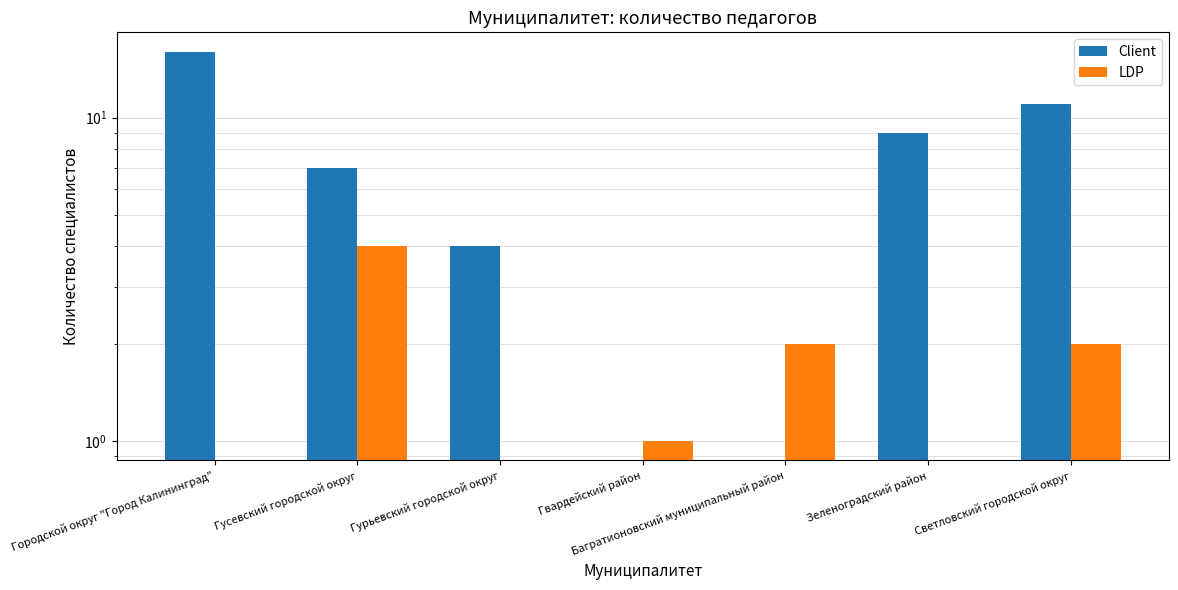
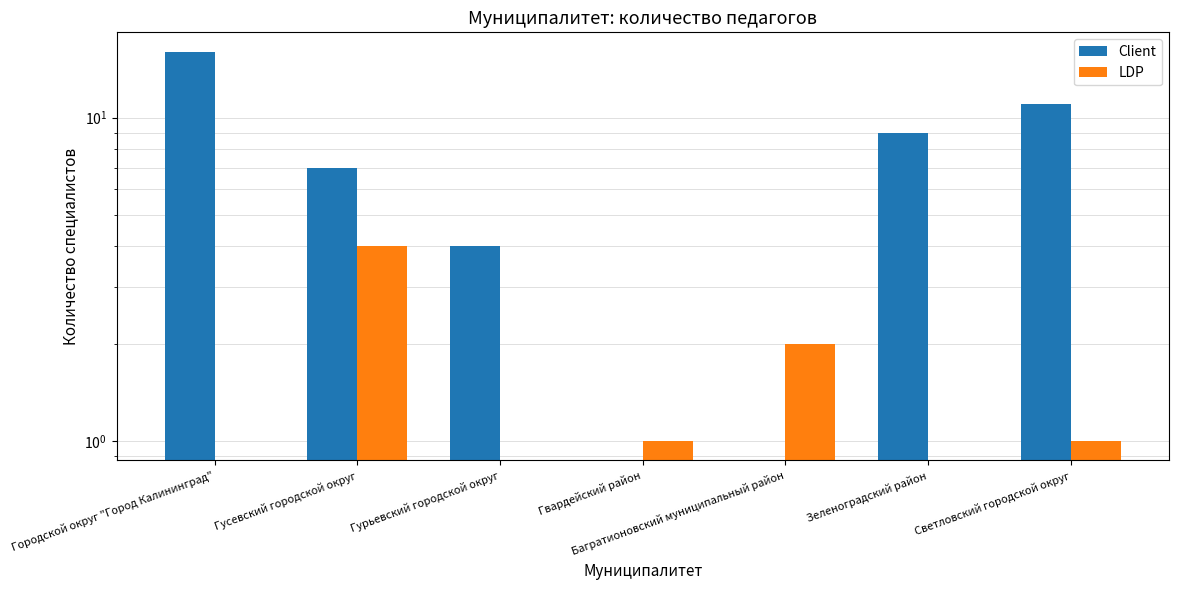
  {
    "Client": {
      "Городской округ \"Город Калининград\"": 16,
      "Гусевский городской округ": 7,
      "Гурьевский городской округ": 4,
      "Зеленоградский район": 9,
      "Светловский городской округ": 11
    },
    "LDP": {
      "Гусевский городской округ": 4,
      "Гвардейский район": 1,
      "Багратионовский муниципальный район": 2,
-     "Светловский городской округ": 2
+     "Светловский городской округ": 1
    }
  }
